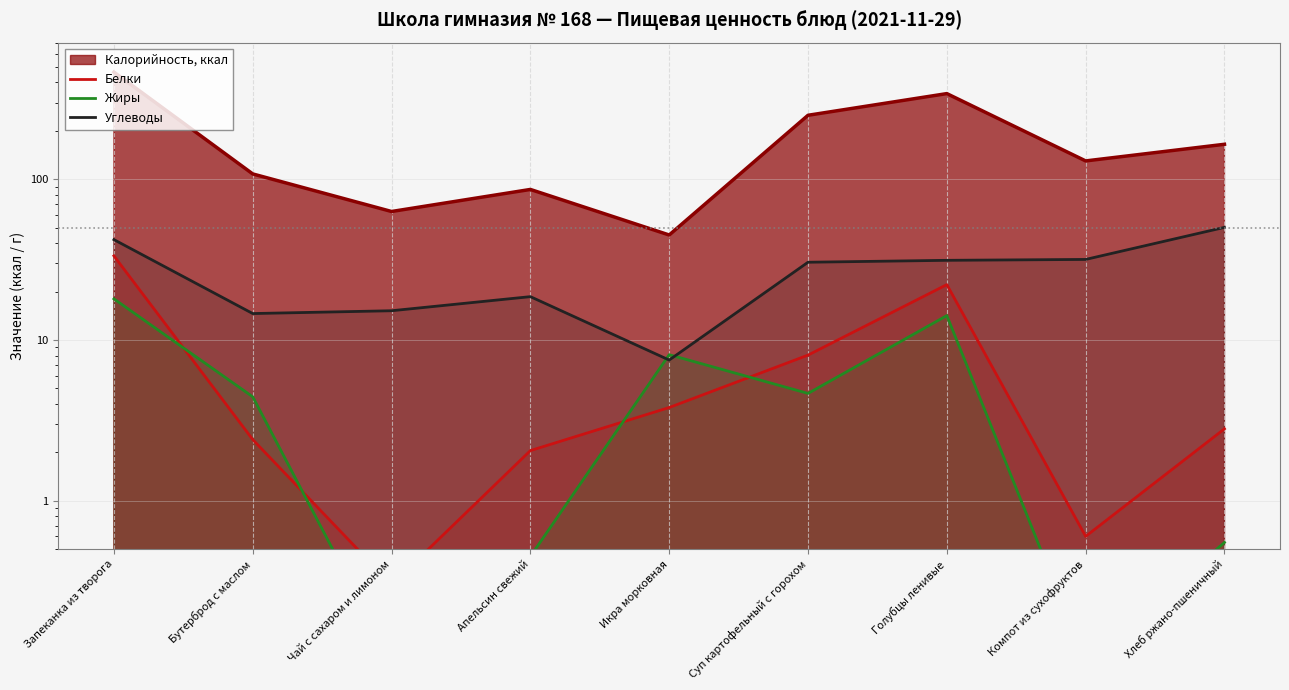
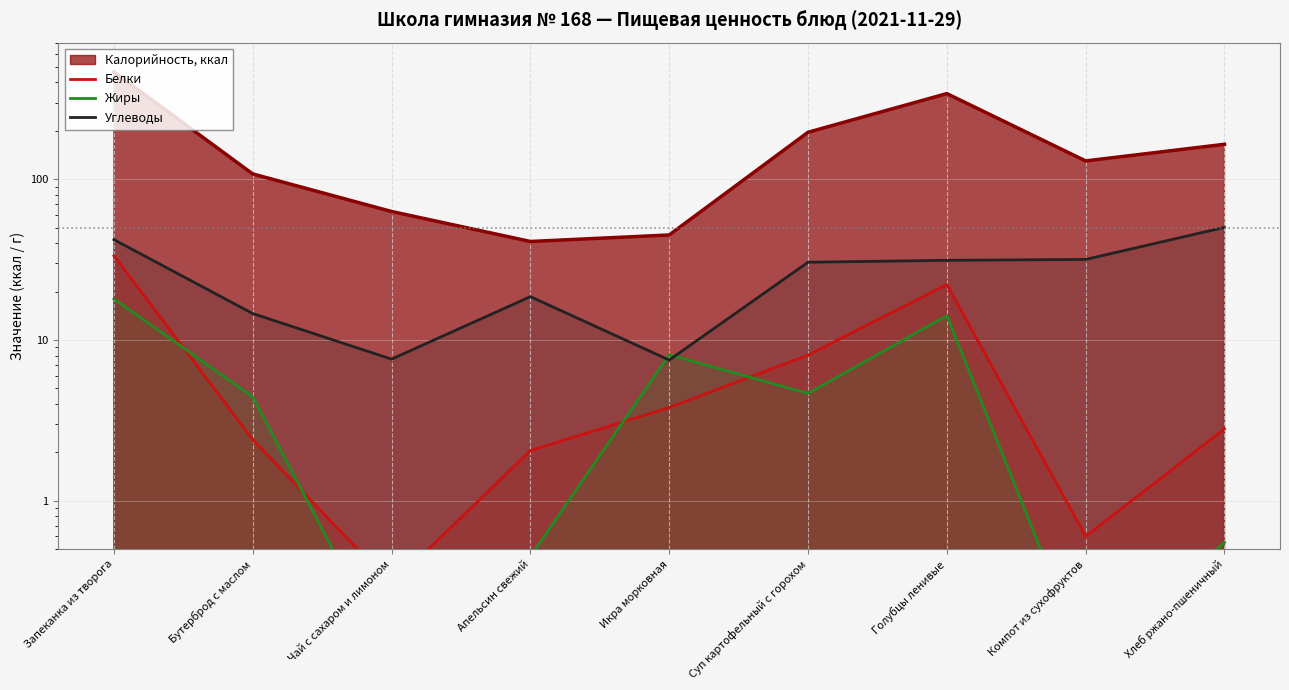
  {
    "Калорийность, ккал": {
      "Бутерброд с маслом": 110,
      "Чай с сахаром и лимоном": 63,
-     "Апельсин свежий": 90,
+     "Апельсин свежий": 41,
      "Икра морковная": 45,
-     "Суп картофельный с горохом": 250,
+     "Суп картофельный с горохом": 200,
      "Голубцы ленивые": 340,
      "Компот из сухофруктов": 130,
      "Хлеб ржано-пшеничный": 170
    },
    "Белки": {
      "Запеканка из творога": 33,
      "Бутерброд с маслом": 2.4,
      "Апельсин свежий": 2,
      "Икра морковная": 3.8,
      "Суп картофельный с горохом": 8,
      "Голубцы ленивые": 22,
      "Компот из сухофруктов": 0.60,
      "Хлеб ржано-пшеничный": 2.8
    },
    "Жиры": {
      "Запеканка из творога": 18,
      "Бутерброд с маслом": 4.4,
      "Икра морковная": 8,
      "Суп картофельный с горохом": 4.7,
      "Голубцы ленивые": 14,
      "Хлеб ржано-пшеничный": 0.55
    },
    "Углеводы": {
      "Запеканка из творога": 42,
      "Бутерброд с маслом": 15,
-     "Чай с сахаром и лимоном": 15,
+     "Чай с сахаром и лимоном": 8,
      "Апельсин свежий": 19,
      "Икра морковная": 8,
      "Суп картофельный с горохом": 30,
      "Голубцы ленивые": 31,
      "Компот из сухофруктов": 32,
      "Хлеб ржано-пшеничный": 50
    }
  }
